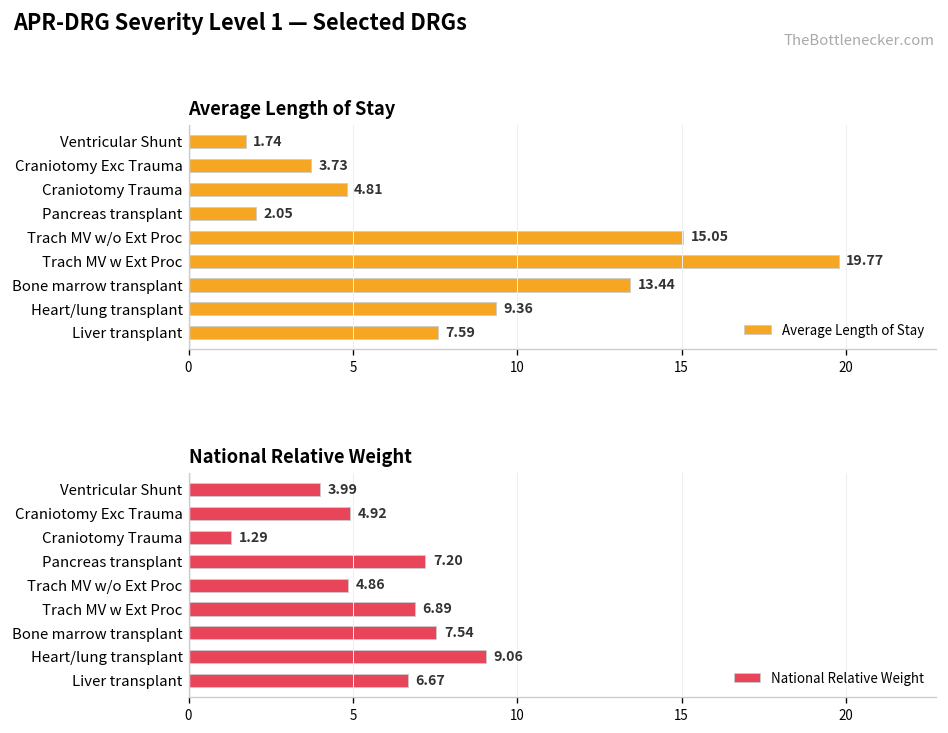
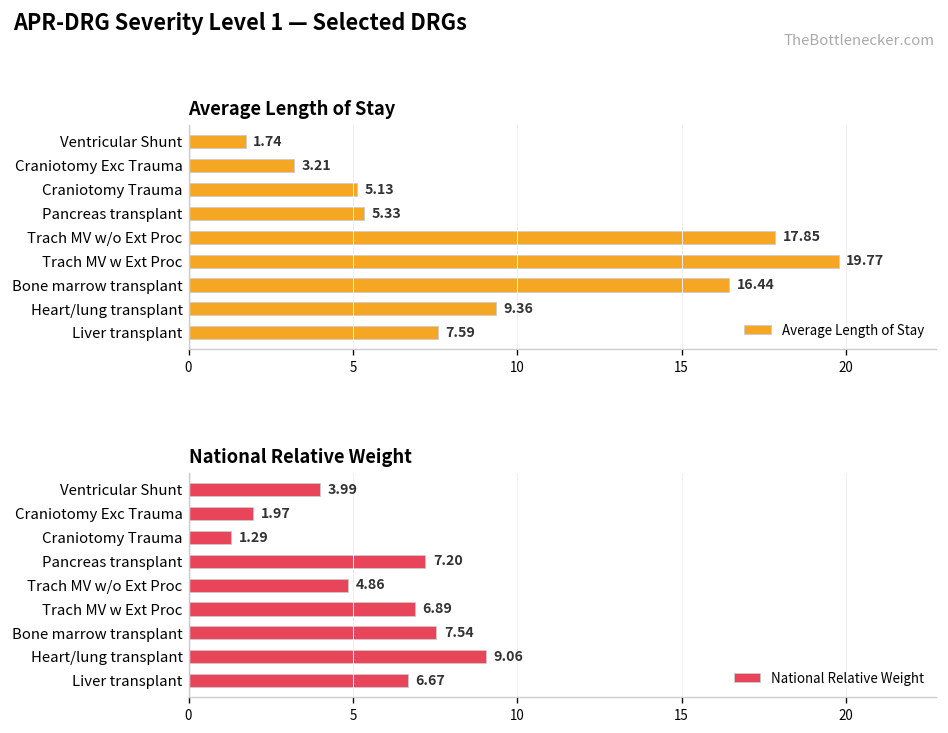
  {
    "Average Length of Stay": {
      "Ventricular Shunt": 1.74,
-     "Craniotomy Exc Trauma": 3.73,
-     "Craniotomy Trauma": 4.81,
-     "Pancreas transplant": 2.05,
-     "Trach MV w/o Ext Proc": 15.05,
+     "Craniotomy Exc Trauma": 3.21,
+     "Craniotomy Trauma": 5.13,
+     "Pancreas transplant": 5.33,
+     "Trach MV w/o Ext Proc": 17.85,
      "Trach MV w Ext Proc": 19.77,
-     "Bone marrow transplant": 13.44,
+     "Bone marrow transplant": 16.44,
      "Heart/lung transplant": 9.36,
      "Liver transplant": 7.59
    },
    "National Relative Weight": {
      "Ventricular Shunt": 3.99,
-     "Craniotomy Exc Trauma": 4.92,
+     "Craniotomy Exc Trauma": 1.97,
      "Craniotomy Trauma": 1.29,
      "Pancreas transplant": 7.20,
      "Trach MV w/o Ext Proc": 4.86,
      "Trach MV w Ext Proc": 6.89,
      "Bone marrow transplant": 7.54,
      "Heart/lung transplant": 9.06,
      "Liver transplant": 6.67
    }
  }
